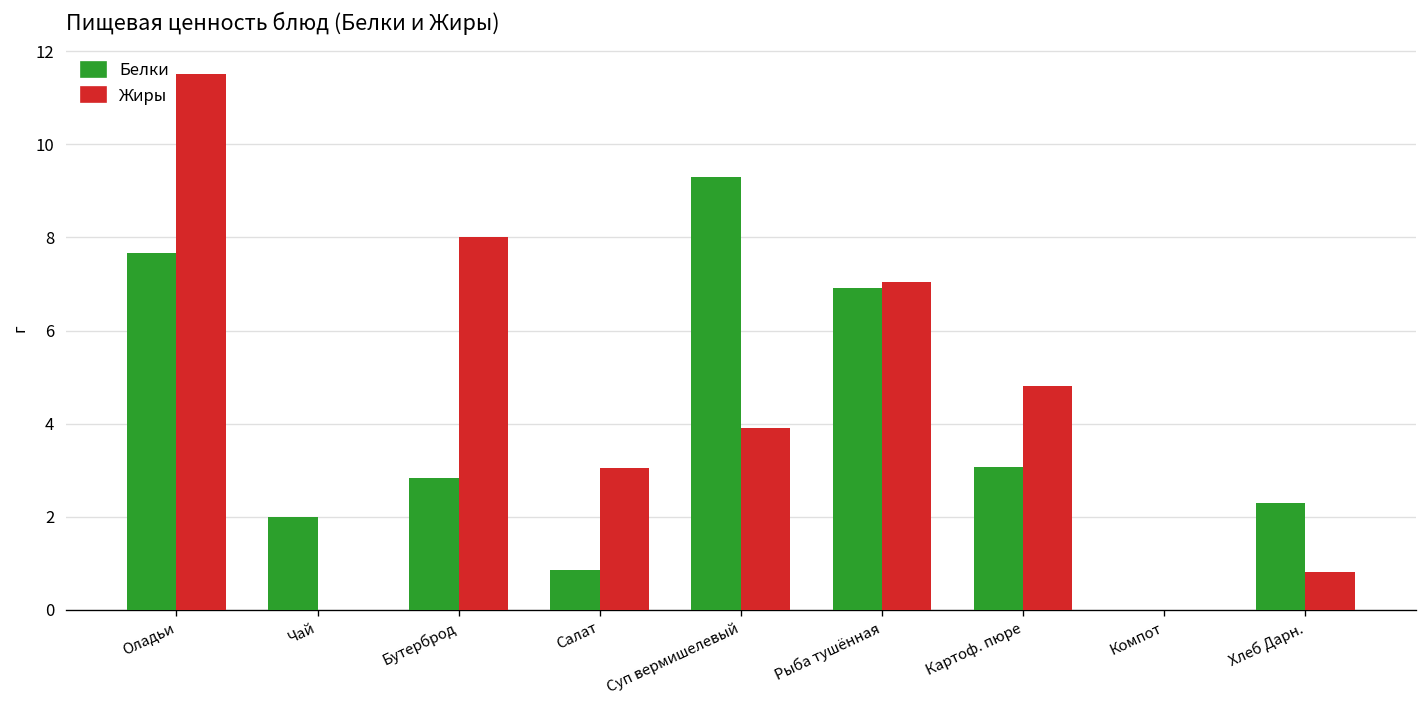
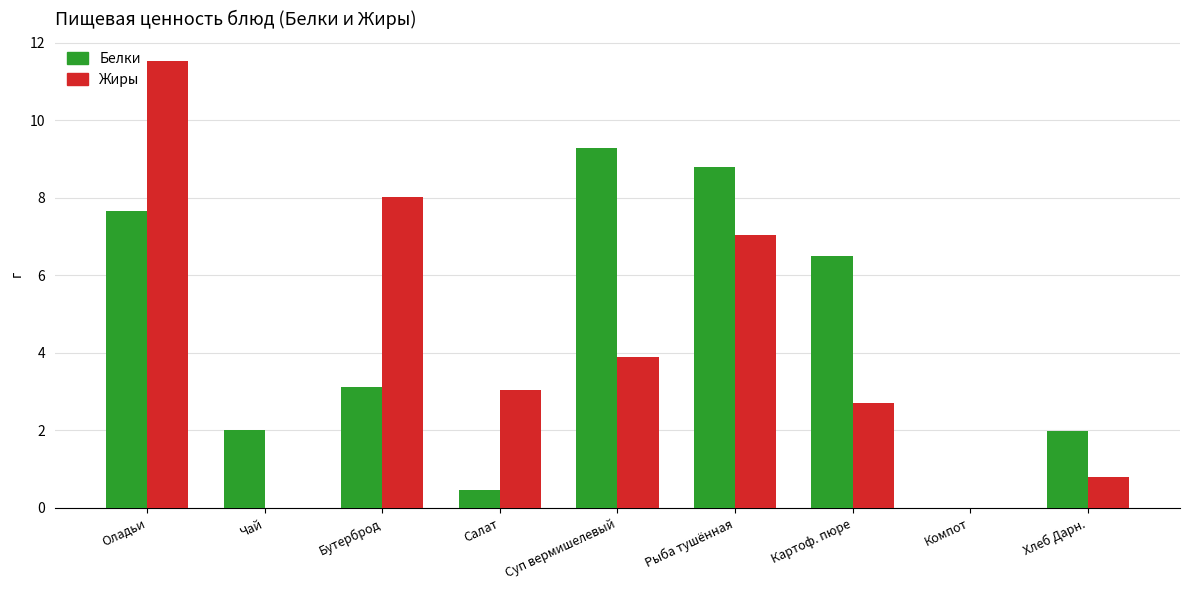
  {
    "Белки": {
      "Оладьи": 7.7,
      "Чай": 2.0,
-     "Бутерброд": 2.8,
-     "Салат": 0.9,
+     "Бутерброд": 3.1,
+     "Салат": 0.5,
      "Суп вермишелевый": 9.3,
-     "Рыба тушённая": 6.9,
-     "Картоф. пюре": 3.1,
+     "Рыба тушённая": 8.8,
+     "Картоф. пюре": 6.5,
      "Компот": 0.0,
-     "Хлеб Дарн.": 2.3
+     "Хлеб Дарн.": 2.0
    },
    "Жиры": {
      "Оладьи": 11.5,
      "Чай": 0.0,
      "Бутерброд": 8.0,
      "Салат": 3.1,
      "Суп вермишелевый": 3.9,
      "Рыба тушённая": 7.1,
-     "Картоф. пюре": 4.8,
+     "Картоф. пюре": 2.7,
      "Компот": 0.0,
      "Хлеб Дарн.": 0.8
    }
  }
